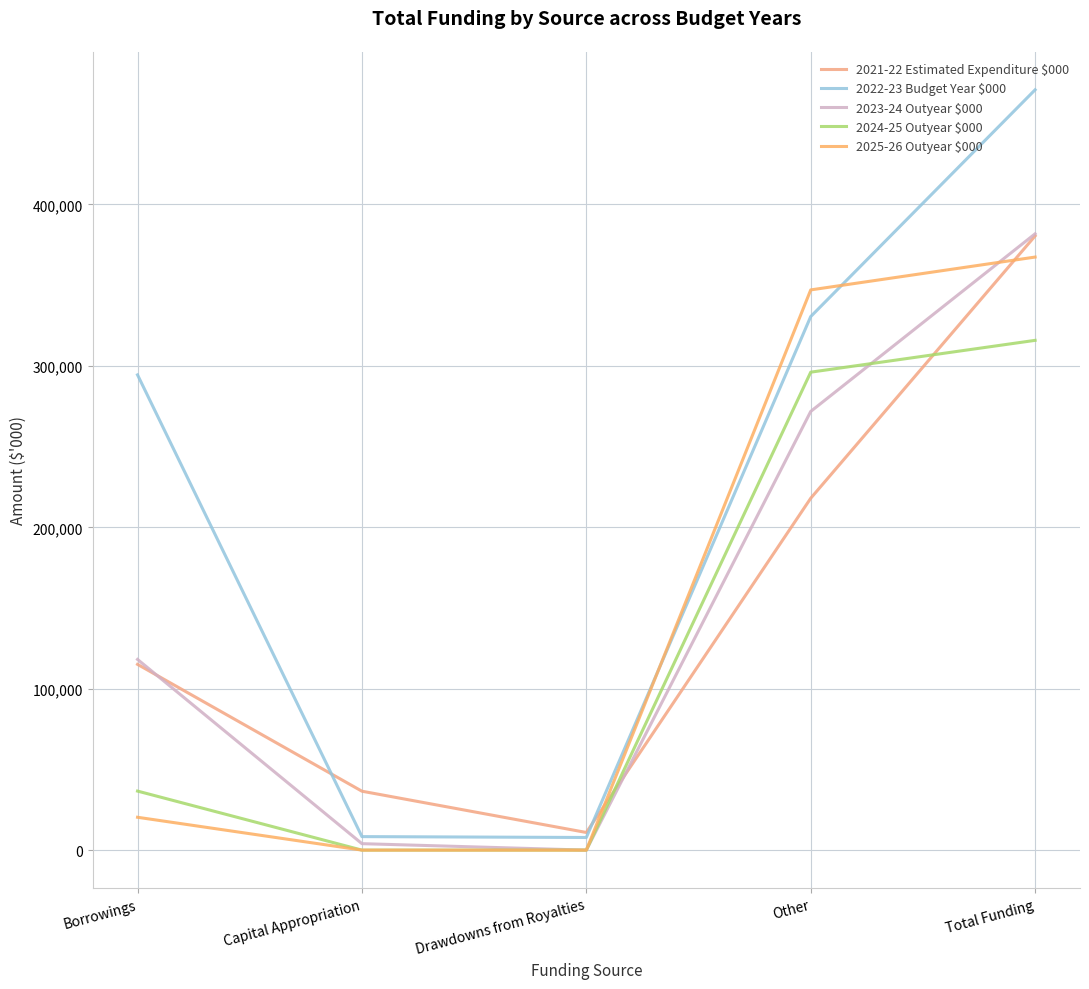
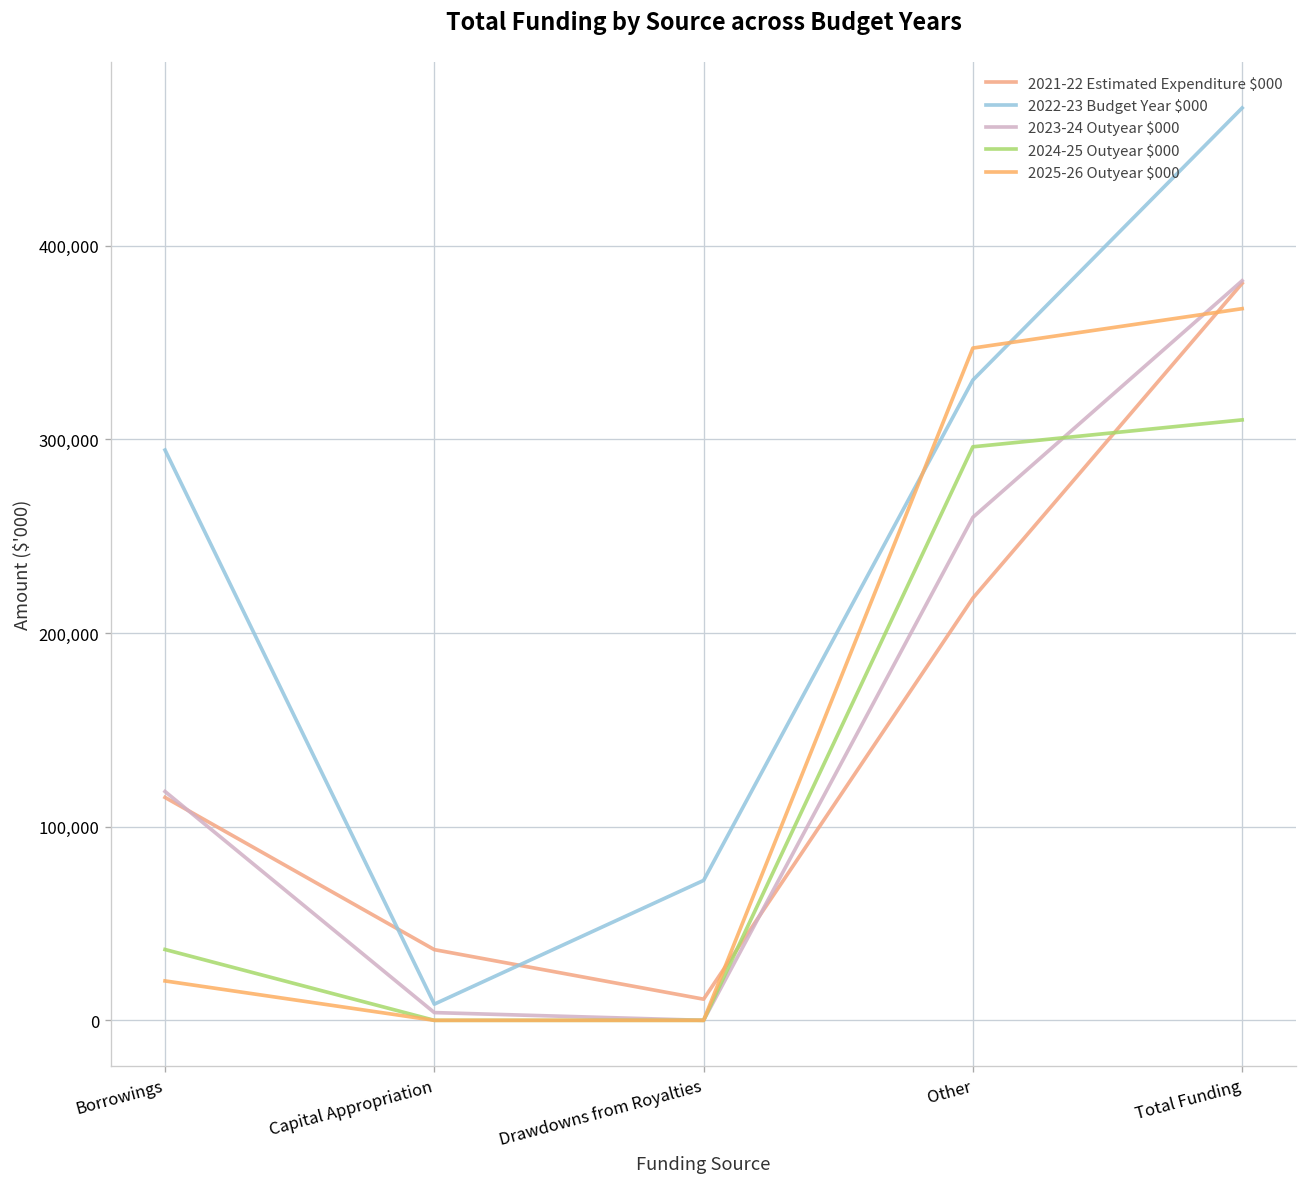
  {
    "2022-23 Budget Year $000": {
      "Borrowings": "294,000",
      "Capital Appropriation": "8,000",
-     "Drawdowns from Royalties": "8,000",
+     "Drawdowns from Royalties": "72,000",
      "Other": "331,000",
      "Total Funding": "471,000"
    },
    "2023-24 Outyear $000": {
      "Borrowings": "118,000",
      "Capital Appropriation": "4,000",
-     "Other": "272,000"
+     "Other": "260,000"
    },
    "2024-25 Outyear $000": {
      "Borrowings": "37,000",
      "Other": "296,000",
-     "Total Funding": "316,000"
+     "Total Funding": "310,000"
    }
  }
